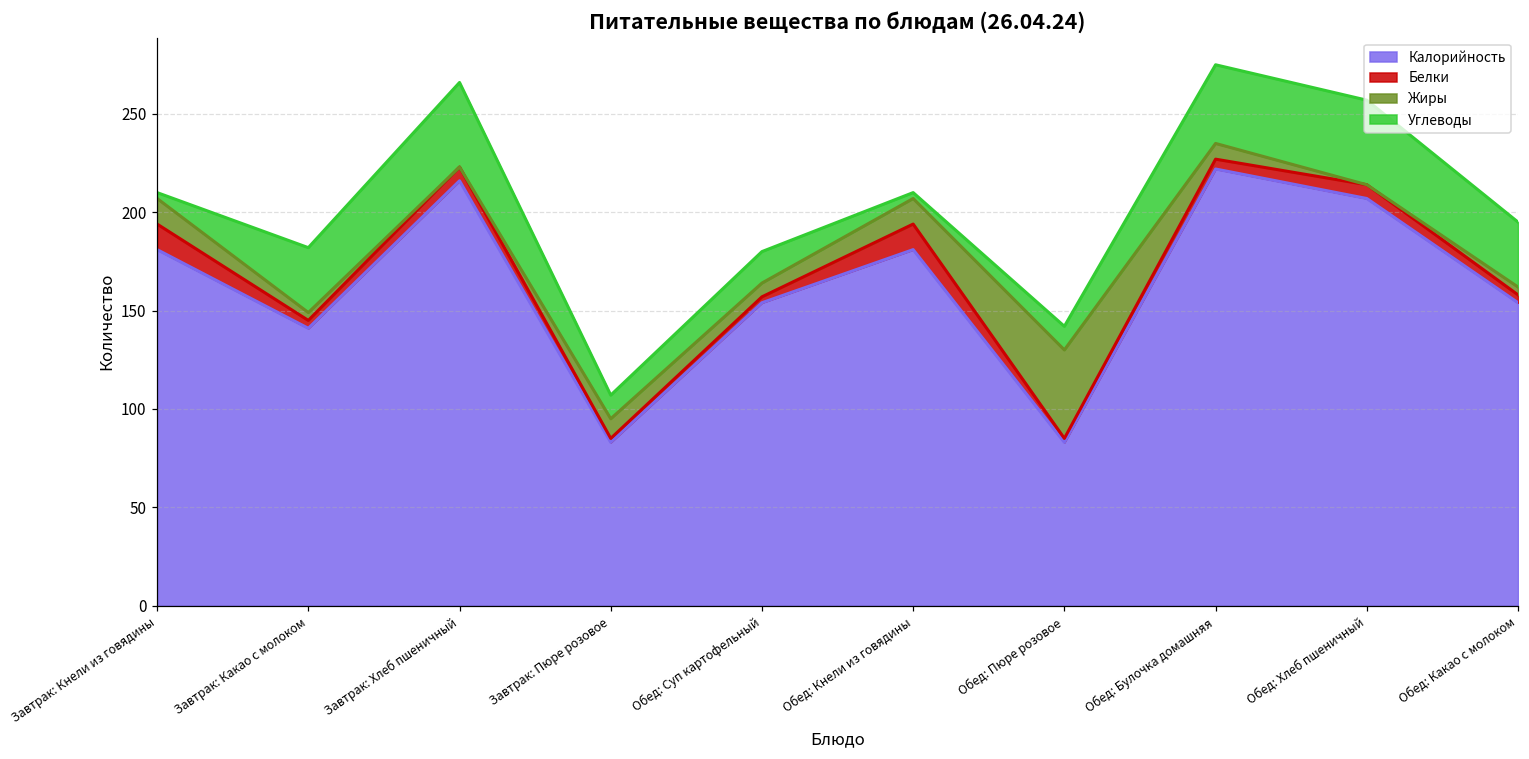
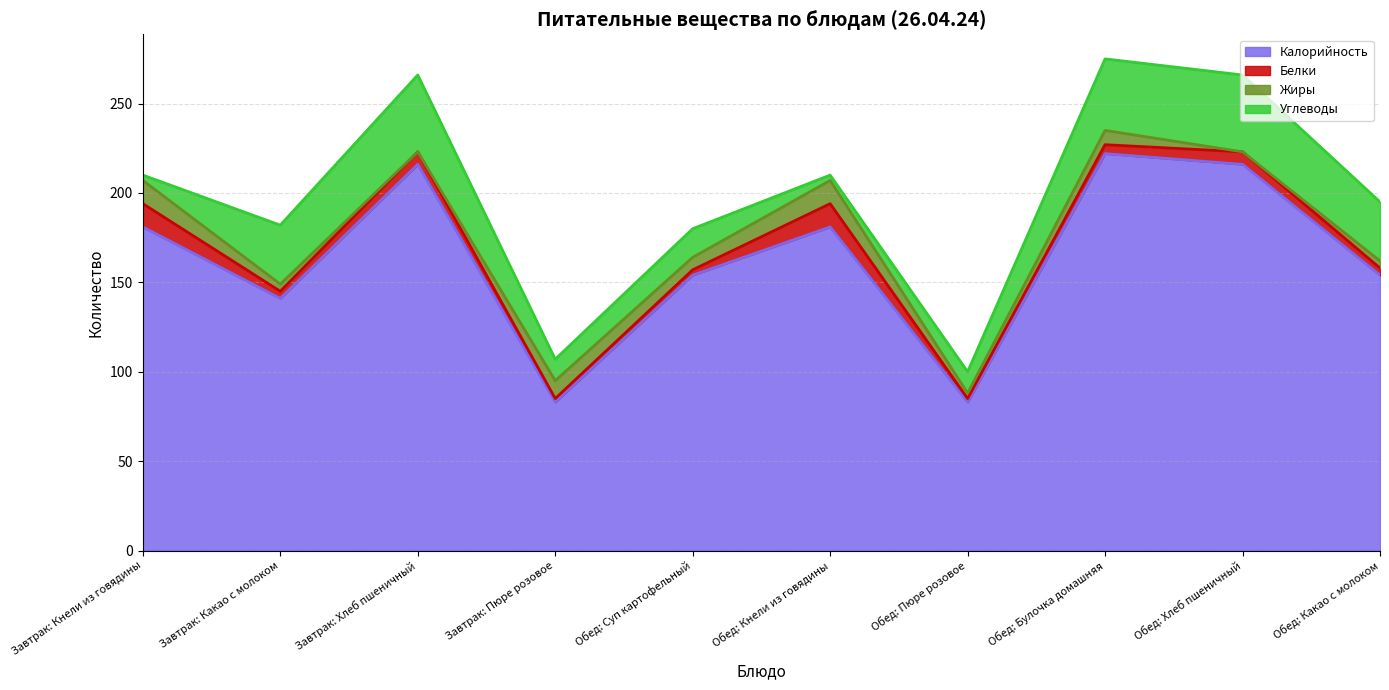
  {
    "Калорийность": {
      "Завтрак: Кнели из говядины": 181,
      "Завтрак: Какао с молоком": 141,
      "Завтрак: Хлеб пшеничный": 216,
      "Завтрак: Пюре розовое": 83,
      "Обед: Суп картофельный": 154,
      "Обед: Кнели из говядины": 181,
      "Обед: Пюре розовое": 83,
      "Обед: Булочка домашняя": 222,
-     "Обед: Хлеб пшеничный": 207,
+     "Обед: Хлеб пшеничный": 216,
      "Обед: Какао с молоком": 154
    },
    "Белки": {
      "Завтрак: Кнели из говядины": 13,
      "Завтрак: Какао с молоком": 4,
      "Завтрак: Пюре розовое": 2,
      "Обед: Суп картофельный": 3,
      "Обед: Кнели из говядины": 13,
      "Обед: Пюре розовое": 2,
      "Обед: Булочка домашняя": 5,
      "Обед: Какао с молоком": 4
    },
    "Жиры": {
      "Завтрак: Кнели из говядины": 13,
      "Завтрак: Какао с молоком": 4,
      "Завтрак: Пюре розовое": 10,
      "Обед: Суп картофельный": 7,
      "Обед: Кнели из говядины": 13,
-     "Обед: Пюре розовое": 45,
+     "Обед: Пюре розовое": 3,
      "Обед: Булочка домашняя": 8,
      "Обед: Какао с молоком": 4
    },
    "Углеводы": {
      "Завтрак: Кнели из говядины": 3,
      "Завтрак: Какао с молоком": 33,
      "Завтрак: Хлеб пшеничный": 43,
      "Завтрак: Пюре розовое": 12,
      "Обед: Суп картофельный": 16,
      "Обед: Кнели из говядины": 3,
      "Обед: Пюре розовое": 12,
      "Обед: Булочка домашняя": 40,
      "Обед: Какао с молоком": 33
    }
  }
